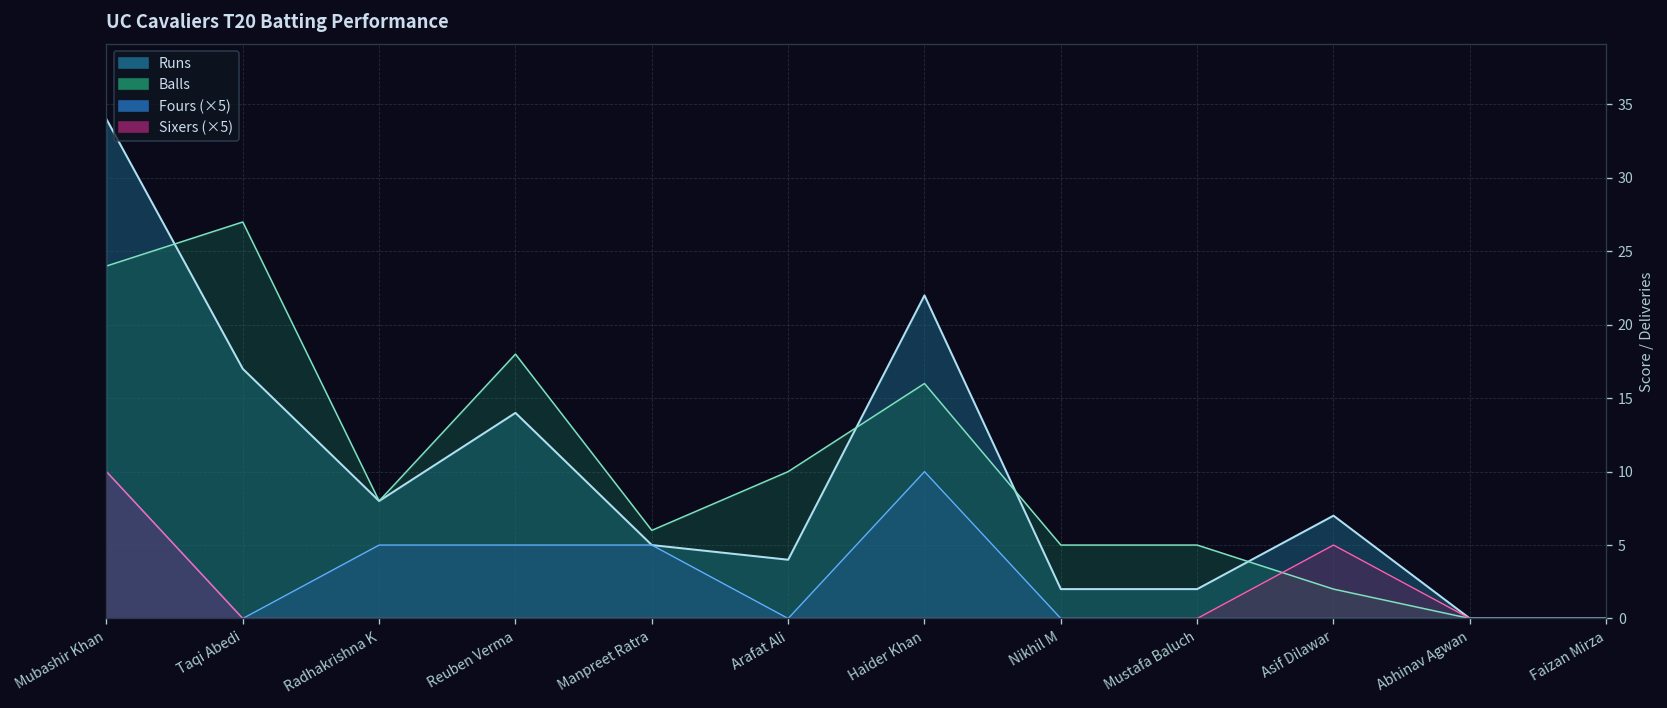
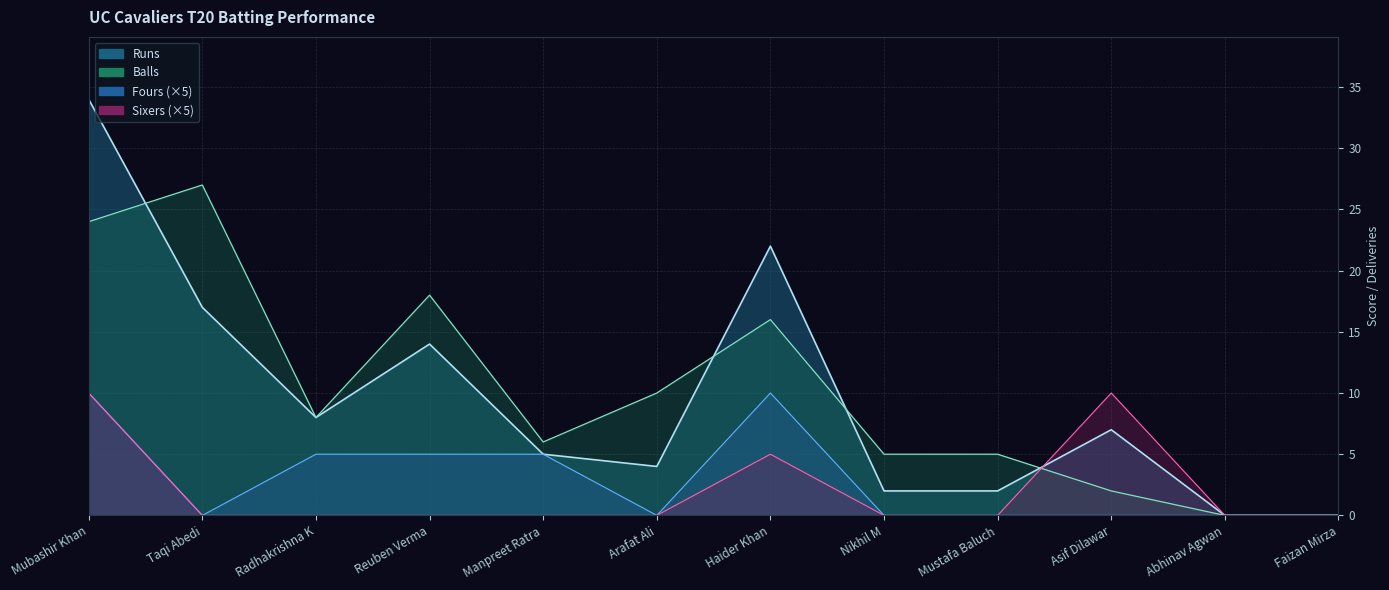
  {
    "Sixers (×5)": {
      "Radhakrishna K": 0.0,
      "Reuben Verma": 0.0,
      "Manpreet Ratra": 0.0,
-     "Haider Khan": 0.0,
-     "Asif Dilawar": 5.0
+     "Haider Khan": 5.0,
+     "Asif Dilawar": 10.0
    }
  }
